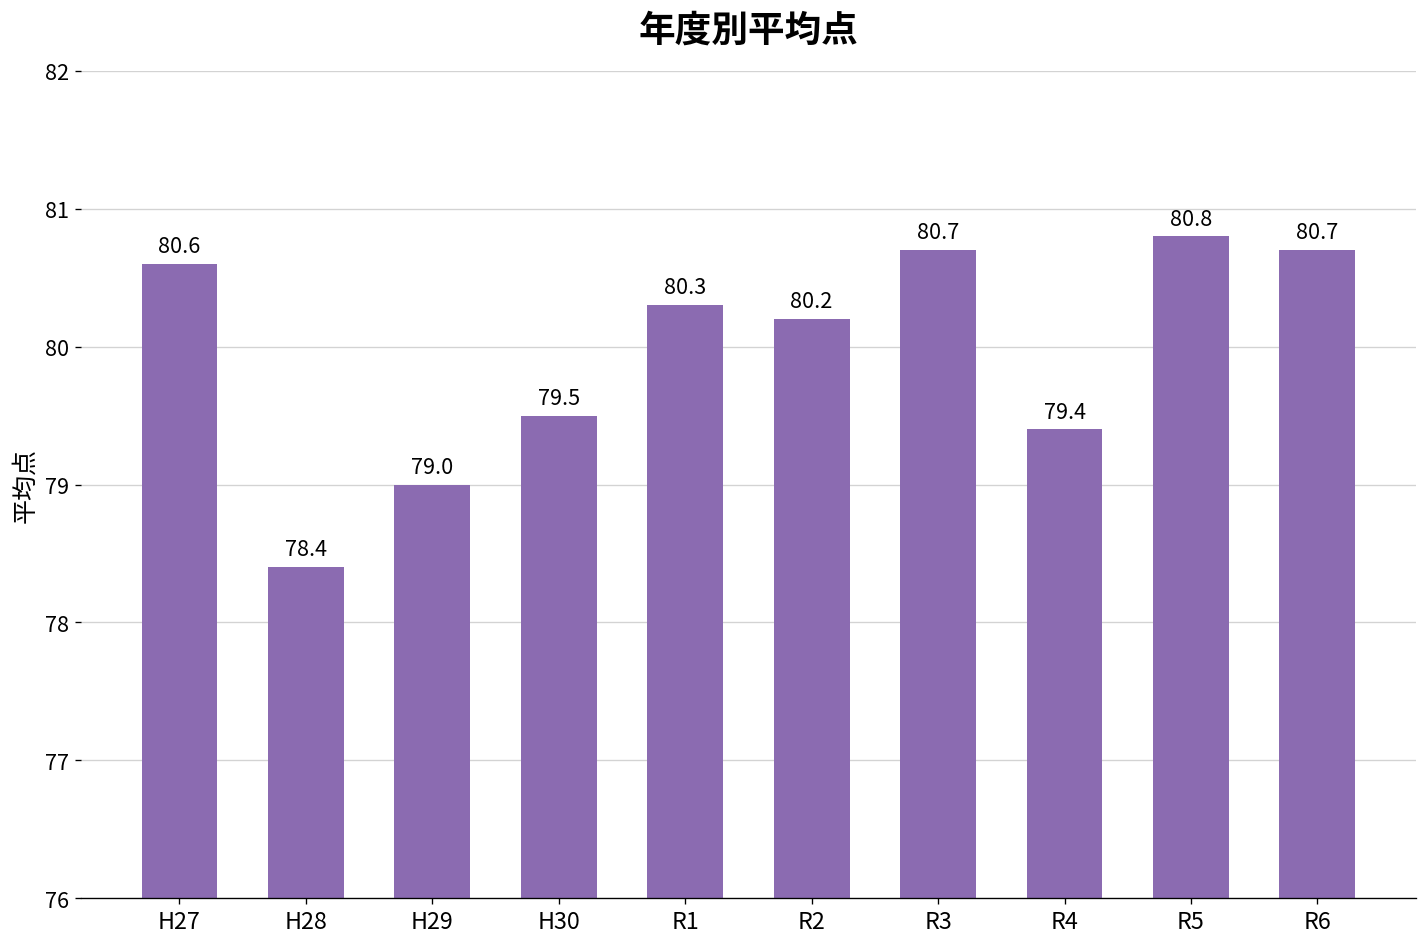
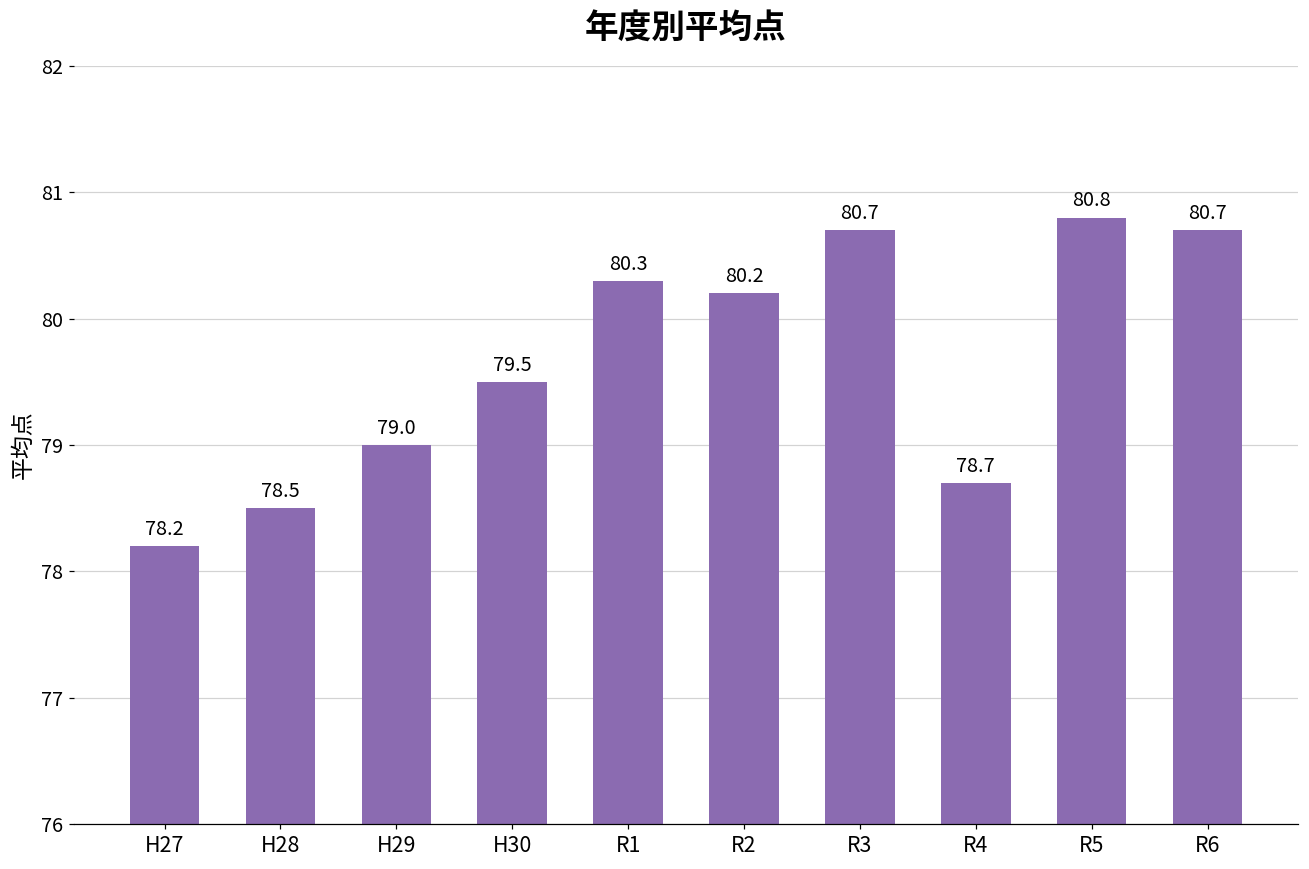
  {
-   "H27": 80.6,
-   "H28": 78.4,
+   "H27": 78.2,
+   "H28": 78.5,
    "H29": 79.0,
    "H30": 79.5,
    "R1": 80.3,
    "R2": 80.2,
    "R3": 80.7,
-   "R4": 79.4,
+   "R4": 78.7,
    "R5": 80.8,
    "R6": 80.7
  }
